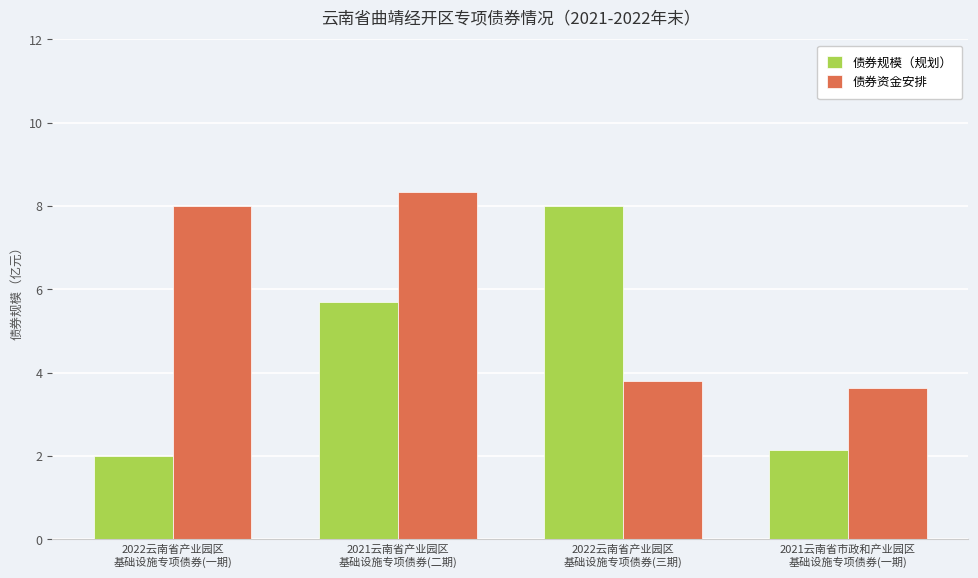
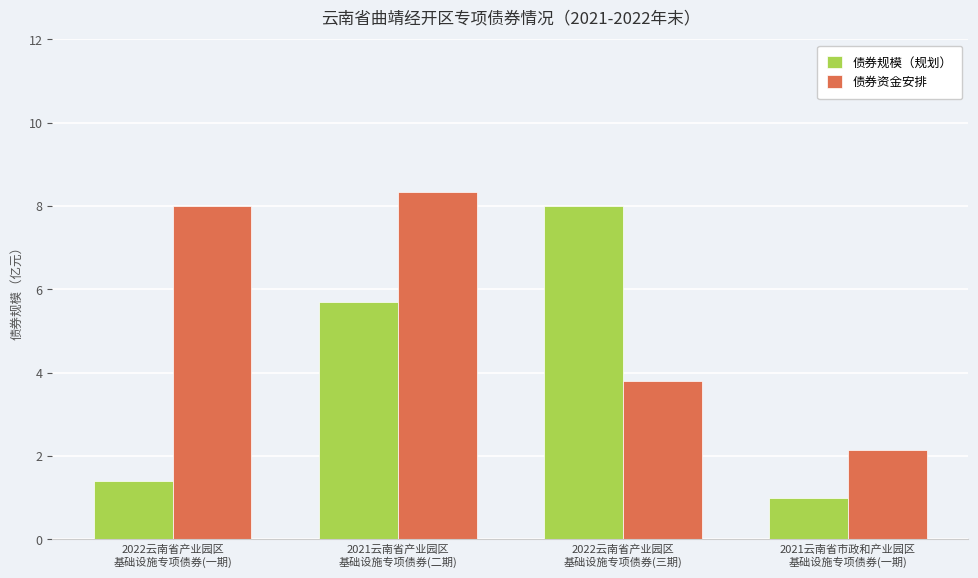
  {
    "债券规模（规划）": {
-     "2022云南省产业园区 基础设施专项债券(一期)": 2.0,
+     "2022云南省产业园区 基础设施专项债券(一期)": 1.4,
      "2021云南省产业园区 基础设施专项债券(二期)": 5.7,
      "2022云南省产业园区 基础设施专项债券(三期)": 8.0,
-     "2021云南省市政和产业园区 基础设施专项债券(一期)": 2.2
+     "2021云南省市政和产业园区 基础设施专项债券(一期)": 1.0
    },
    "债券资金安排": {
      "2022云南省产业园区 基础设施专项债券(一期)": 8.0,
      "2021云南省产业园区 基础设施专项债券(二期)": 8.3,
      "2022云南省产业园区 基础设施专项债券(三期)": 3.8,
-     "2021云南省市政和产业园区 基础设施专项债券(一期)": 3.6
+     "2021云南省市政和产业园区 基础设施专项债券(一期)": 2.2
    }
  }
